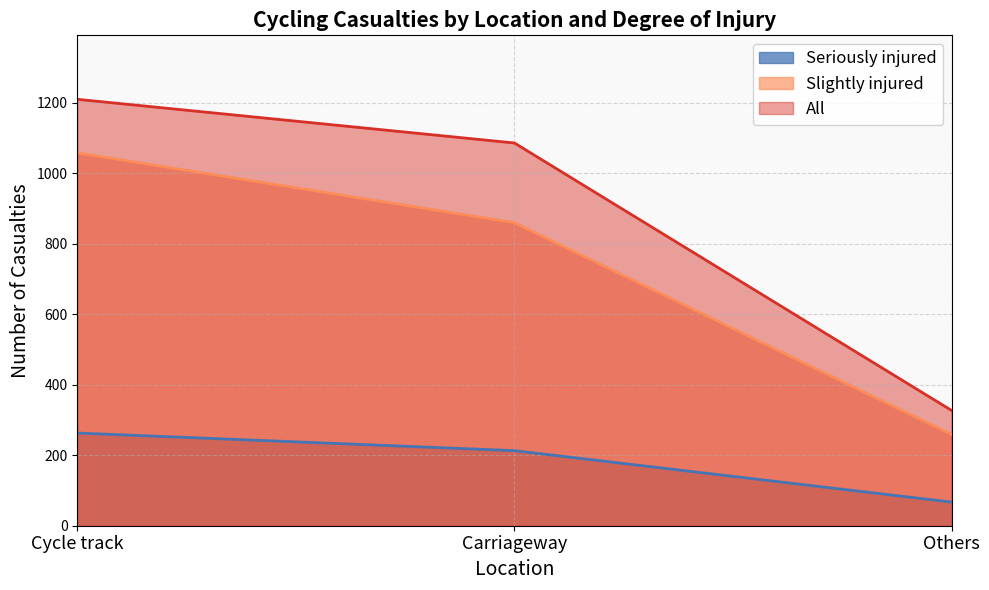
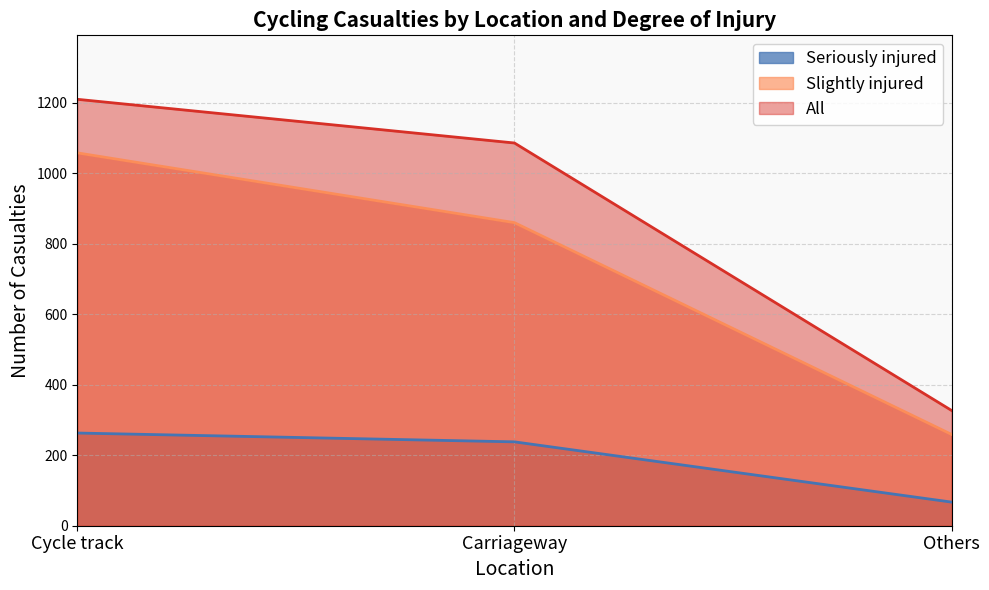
  {
    "Seriously injured": {
      "Cycle track": 260,
-     "Carriageway": 210,
+     "Carriageway": 240,
      "Others": 70
    }
  }
